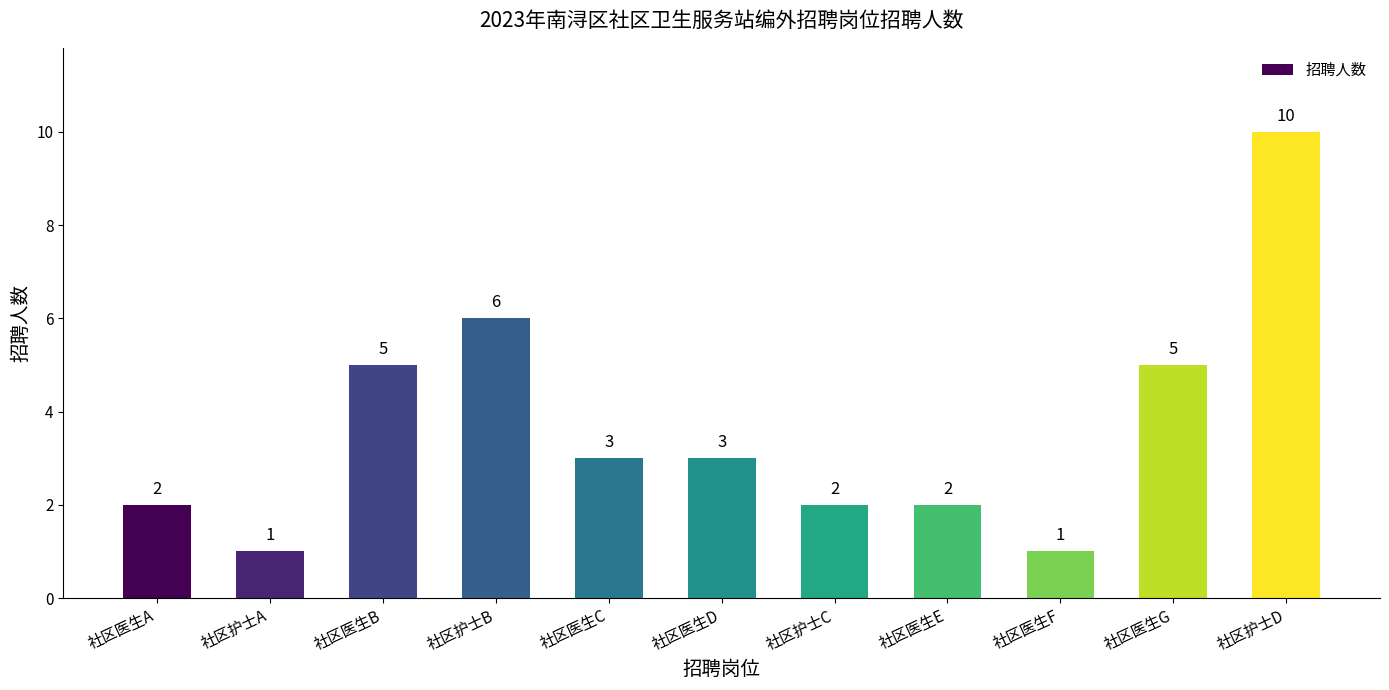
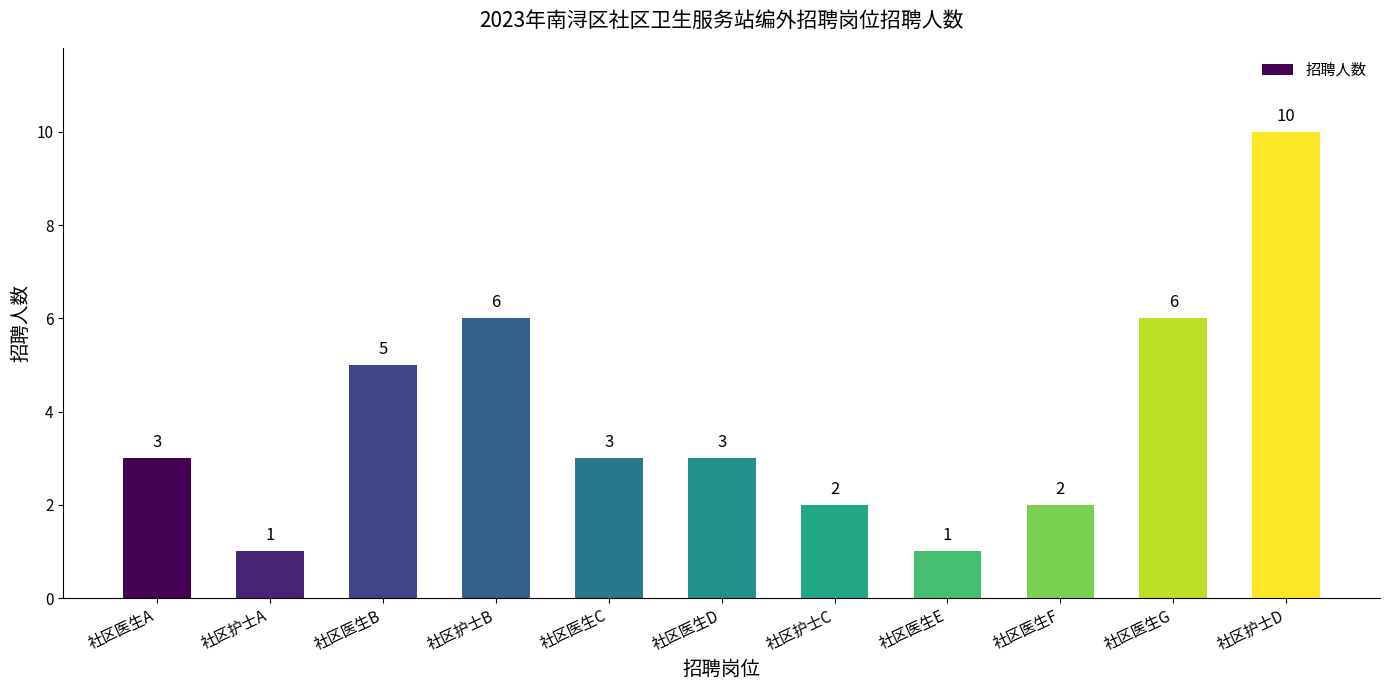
  {
-   "社区医生A": 2,
+   "社区医生A": 3,
    "社区护士A": 1,
    "社区医生B": 5,
    "社区护士B": 6,
    "社区医生C": 3,
    "社区医生D": 3,
    "社区护士C": 2,
-   "社区医生E": 2,
-   "社区医生F": 1,
-   "社区医生G": 5,
+   "社区医生E": 1,
+   "社区医生F": 2,
+   "社区医生G": 6,
    "社区护士D": 10
  }
